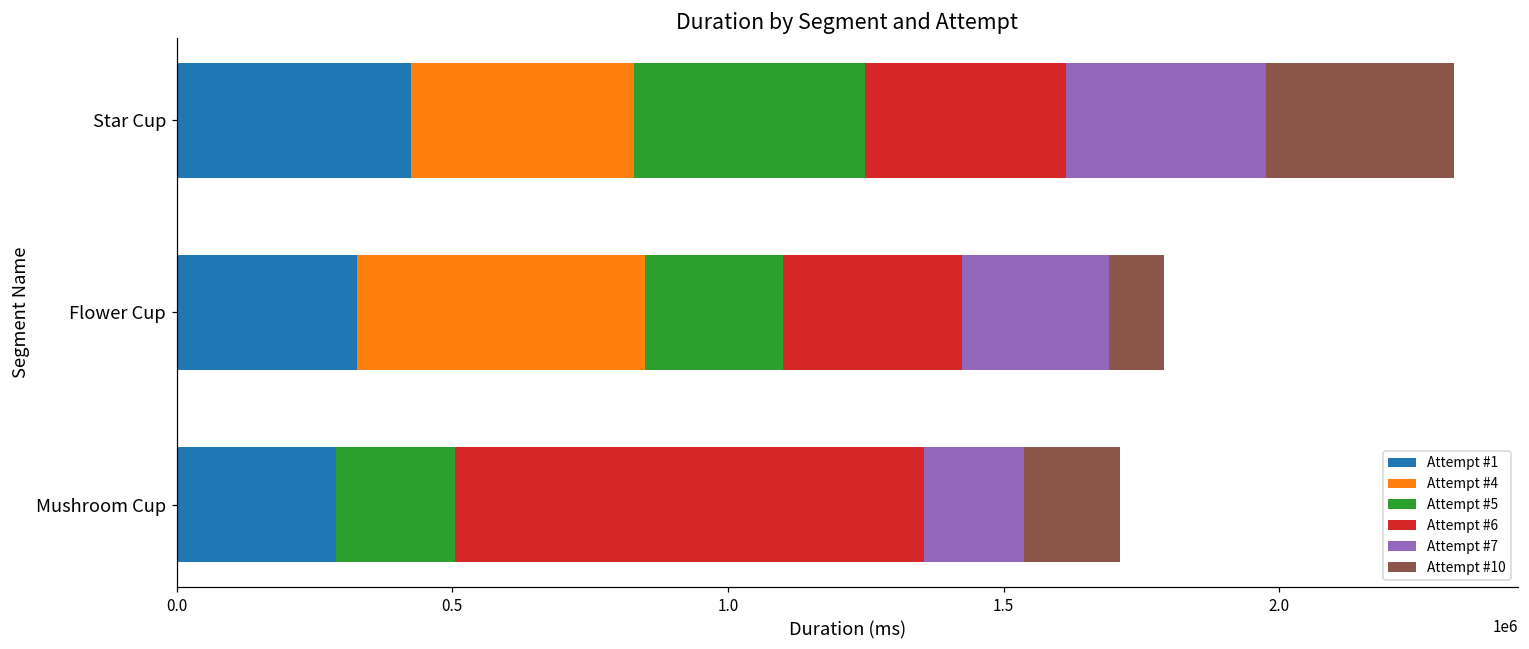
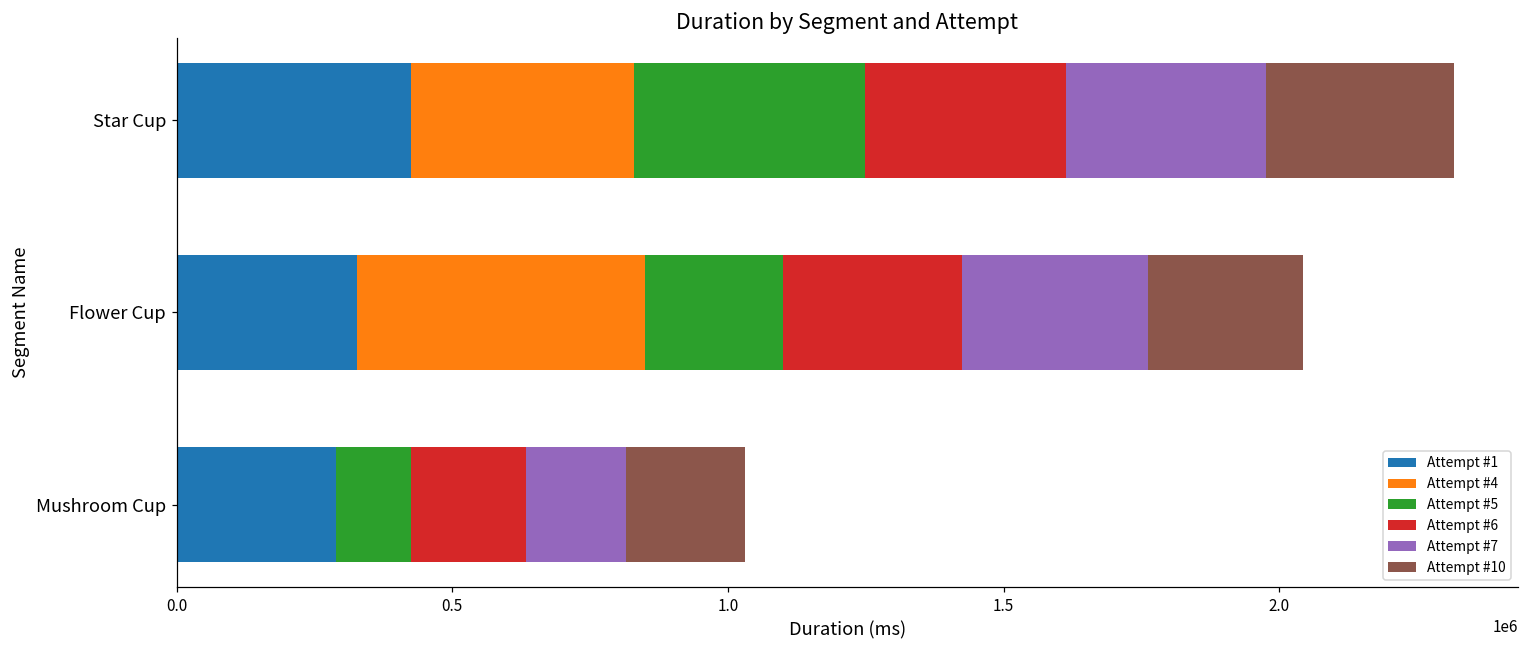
  {
    "Attempt #1": {
      "Star Cup": 420000,
      "Flower Cup": 330000,
      "Mushroom Cup": 290000
    },
    "Attempt #4": {
      "Star Cup": 400000,
      "Flower Cup": 520000,
      "Mushroom Cup": 0
    },
    "Attempt #5": {
      "Star Cup": 420000,
      "Flower Cup": 250000,
-     "Mushroom Cup": 220000
+     "Mushroom Cup": 140000
    },
    "Attempt #6": {
      "Star Cup": 370000,
      "Flower Cup": 320000,
-     "Mushroom Cup": 850000
+     "Mushroom Cup": 210000
    },
    "Attempt #7": {
      "Star Cup": 360000,
-     "Flower Cup": 270000,
+     "Flower Cup": 340000,
      "Mushroom Cup": 180000
    },
    "Attempt #10": {
      "Star Cup": 340000,
-     "Flower Cup": 100000,
-     "Mushroom Cup": 180000
+     "Flower Cup": 280000,
+     "Mushroom Cup": 220000
    }
  }
